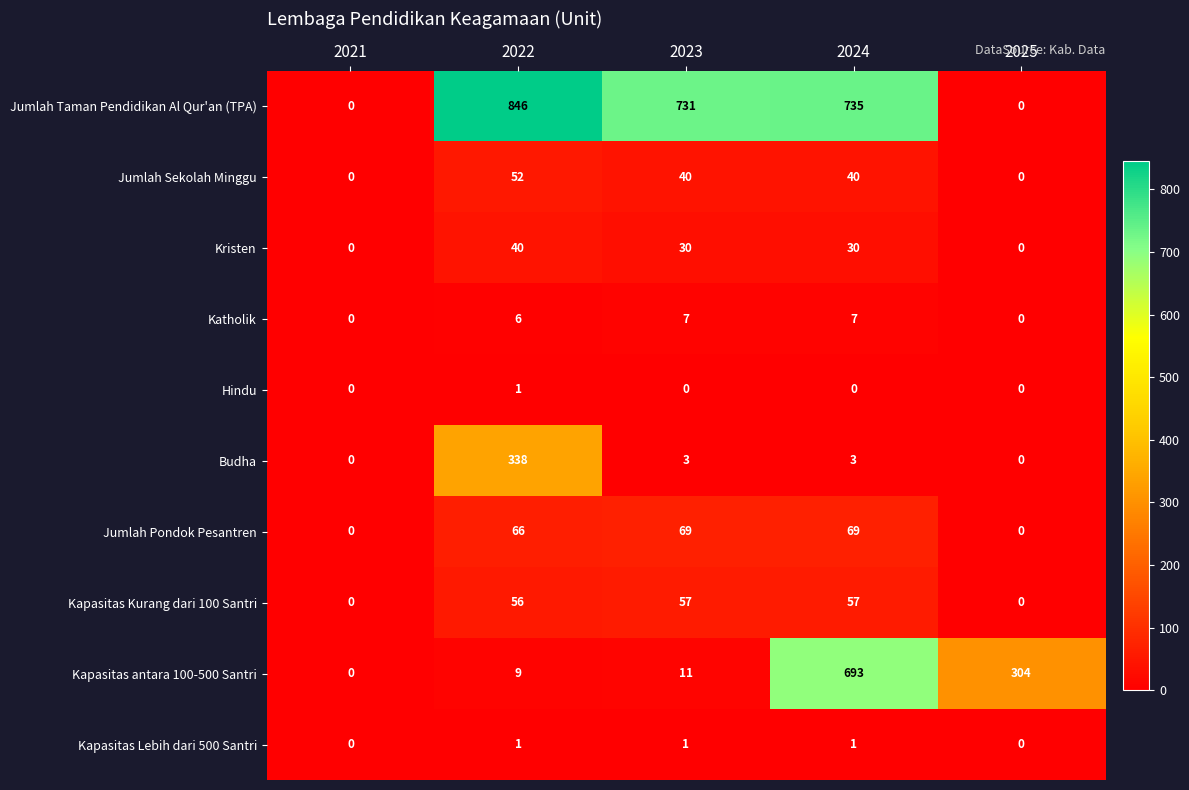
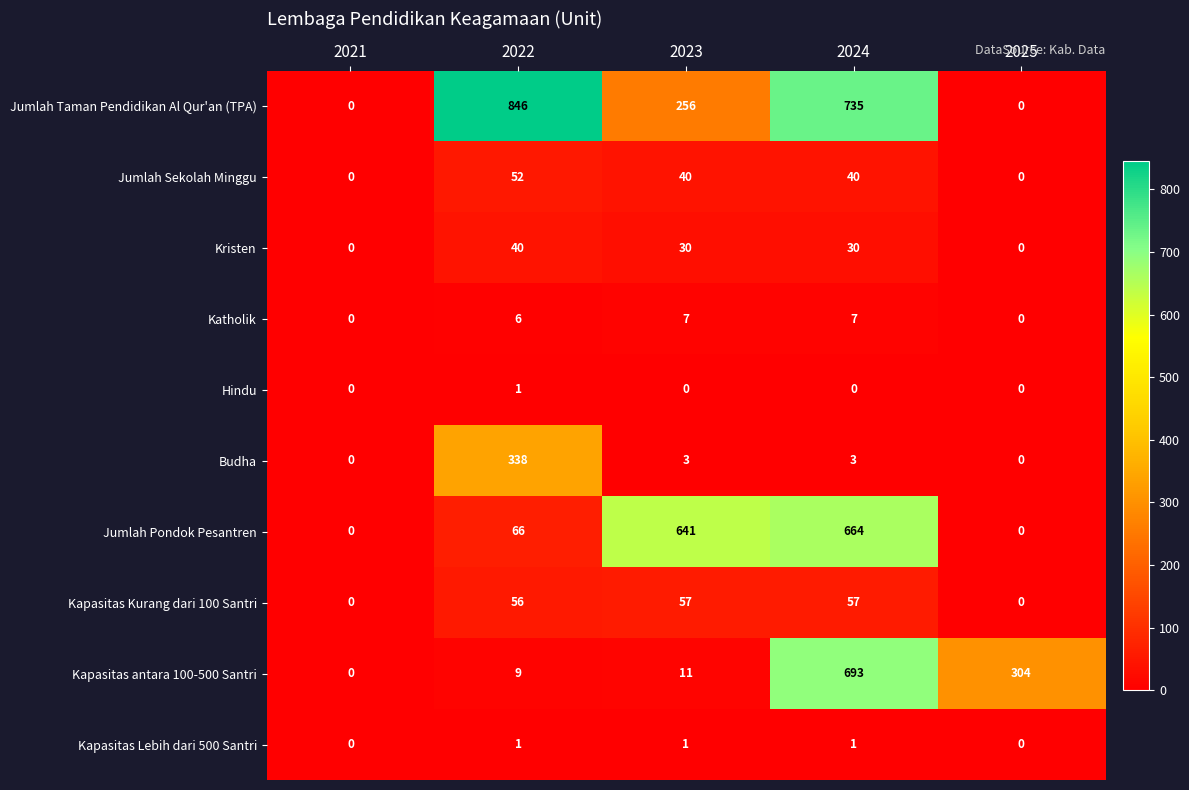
  {
    "Jumlah Taman Pendidikan Al Qur'an (TPA)": {
      "2021": 0,
      "2022": 846,
-     "2023": 731,
+     "2023": 256,
      "2024": 735,
      "2025": 0
    },
    "Jumlah Sekolah Minggu": {
      "2021": 0,
      "2022": 52,
      "2023": 40,
      "2024": 40,
      "2025": 0
    },
    "Kristen": {
      "2021": 0,
      "2022": 40,
      "2023": 30,
      "2024": 30,
      "2025": 0
    },
    "Katholik": {
      "2021": 0,
      "2022": 6,
      "2023": 7,
      "2024": 7,
      "2025": 0
    },
    "Hindu": {
      "2021": 0,
      "2022": 1,
      "2023": 0,
      "2024": 0,
      "2025": 0
    },
    "Budha": {
      "2021": 0,
      "2022": 338,
      "2023": 3,
      "2024": 3,
      "2025": 0
    },
    "Jumlah Pondok Pesantren": {
      "2021": 0,
      "2022": 66,
-     "2023": 69,
-     "2024": 69,
+     "2023": 641,
+     "2024": 664,
      "2025": 0
    },
    "Kapasitas Kurang dari 100 Santri": {
      "2021": 0,
      "2022": 56,
      "2023": 57,
      "2024": 57,
      "2025": 0
    },
    "Kapasitas antara 100-500 Santri": {
      "2021": 0,
      "2022": 9,
      "2023": 11,
      "2024": 693,
      "2025": 304
    },
    "Kapasitas Lebih dari 500 Santri": {
      "2021": 0,
      "2022": 1,
      "2023": 1,
      "2024": 1,
      "2025": 0
    }
  }
